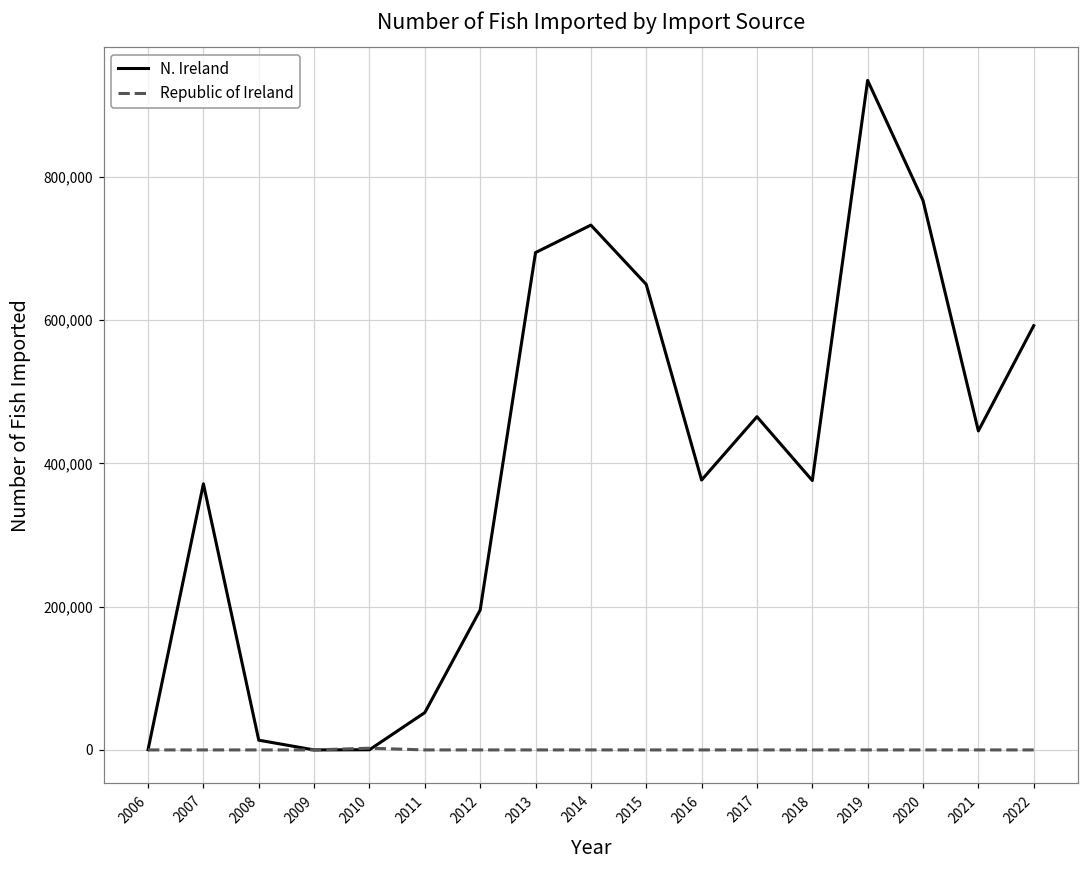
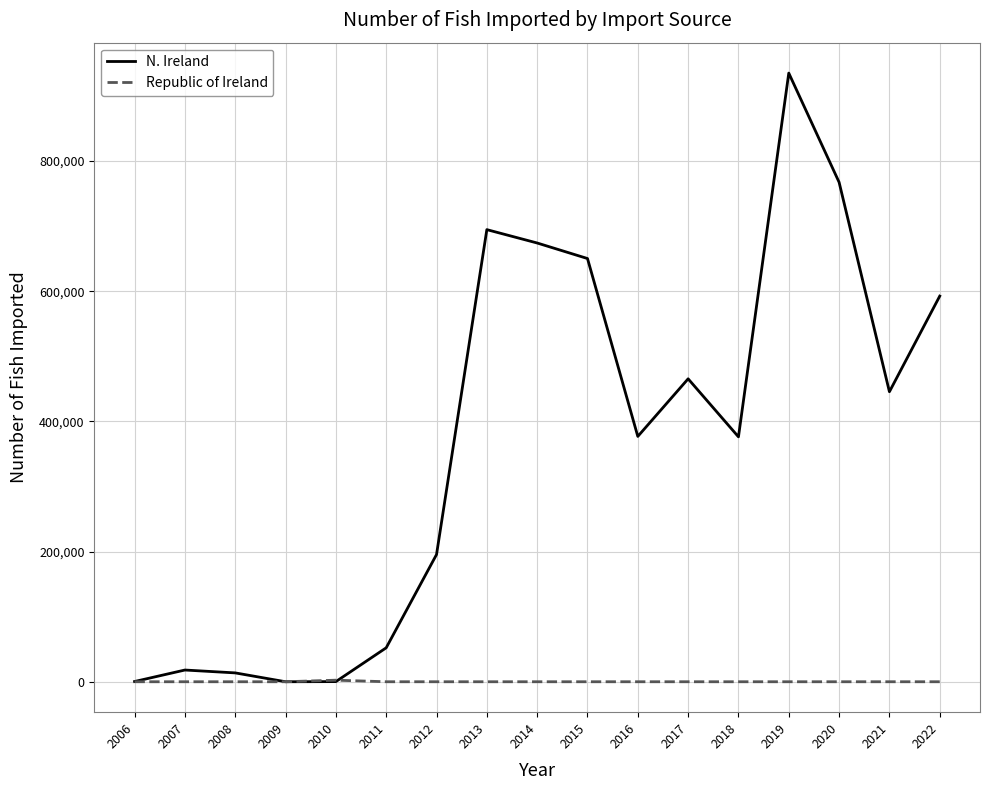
  {
    "N. Ireland": {
-     "2007": "370,000",
+     "2007": "20,000",
      "2008": "10,000",
      "2011": "50,000",
      "2012": "200,000",
      "2013": "690,000",
-     "2014": "730,000",
+     "2014": "670,000",
      "2015": "650,000",
      "2016": "380,000",
      "2017": "470,000",
      "2018": "380,000",
      "2019": "940,000",
      "2020": "770,000",
      "2021": "450,000",
      "2022": "590,000"
    },
    "Republic of Ireland": {
      "2007": "0",
      "2008": "0",
      "2011": "0",
      "2012": "0",
      "2013": "0",
      "2014": "0",
      "2015": "0",
      "2016": "0",
      "2017": "0",
      "2018": "0",
      "2019": "0",
      "2020": "0",
      "2021": "0",
      "2022": "0"
    }
  }
